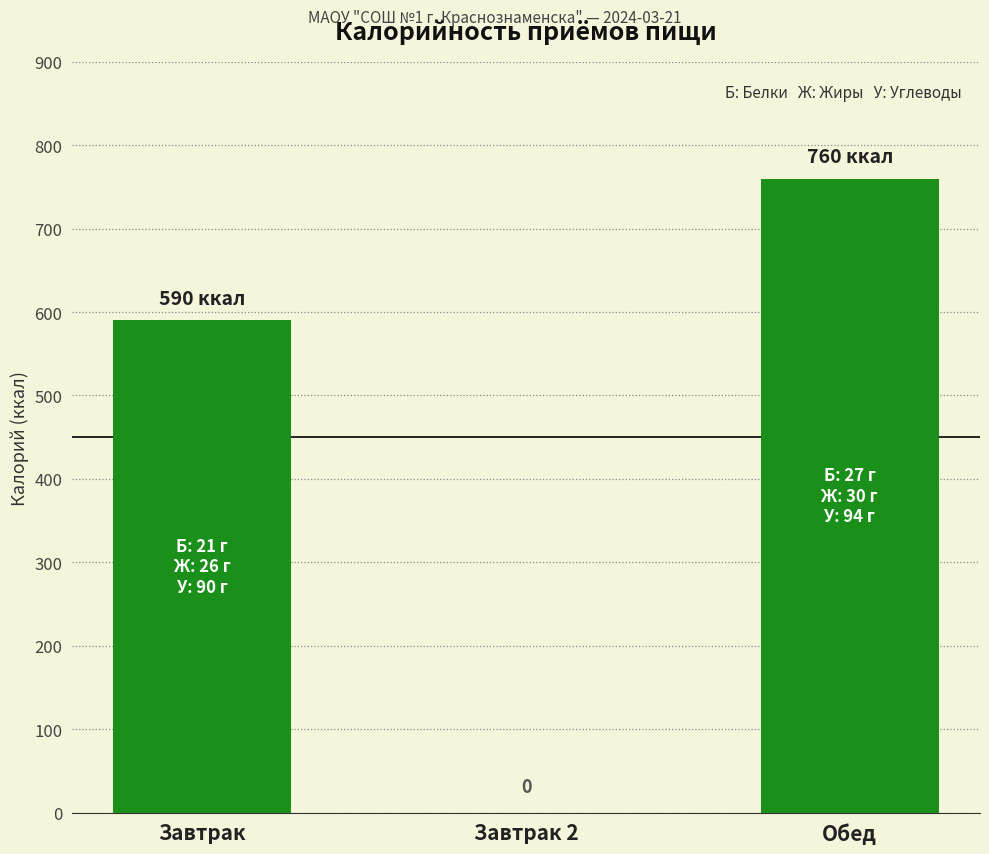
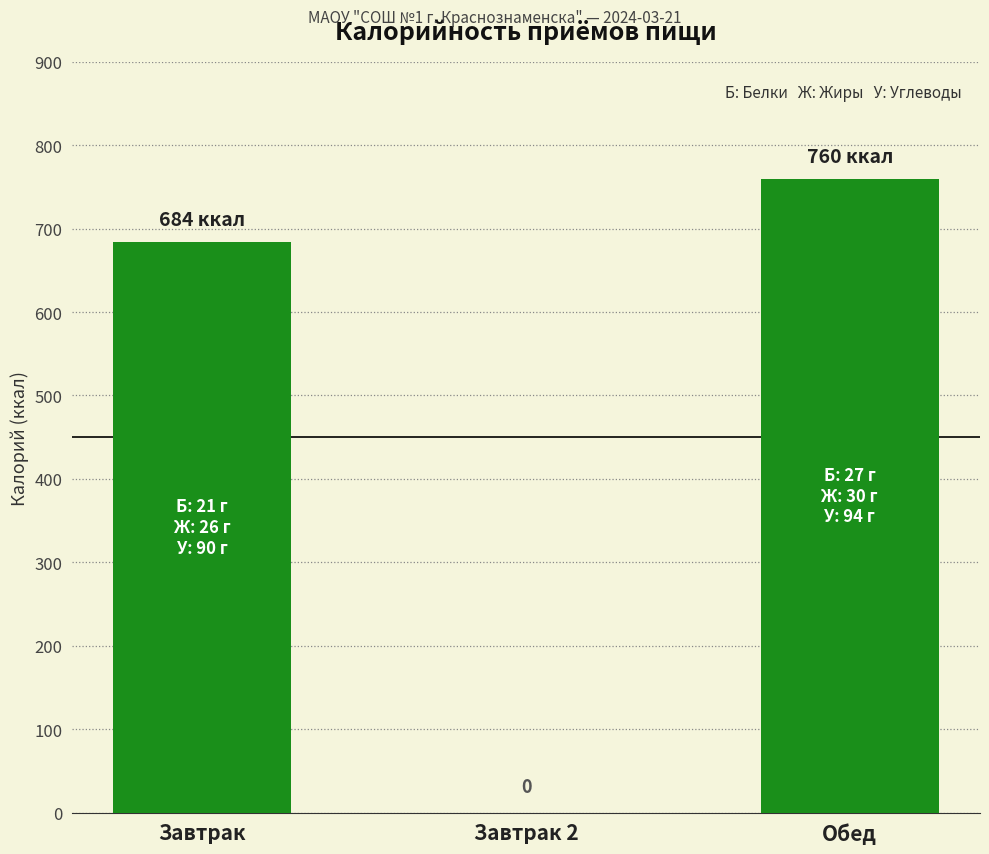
  {
-   "Завтрак": 590,
+   "Завтрак": 684,
    "Завтрак 2": 0,
    "Обед": 760
  }
